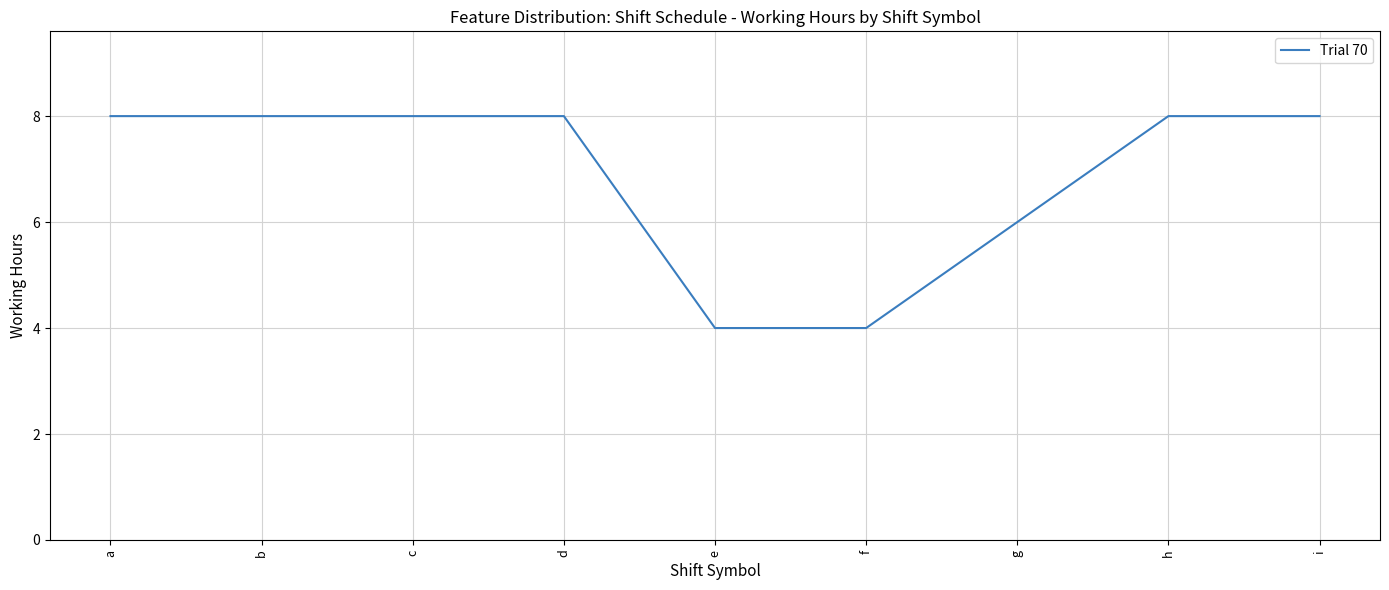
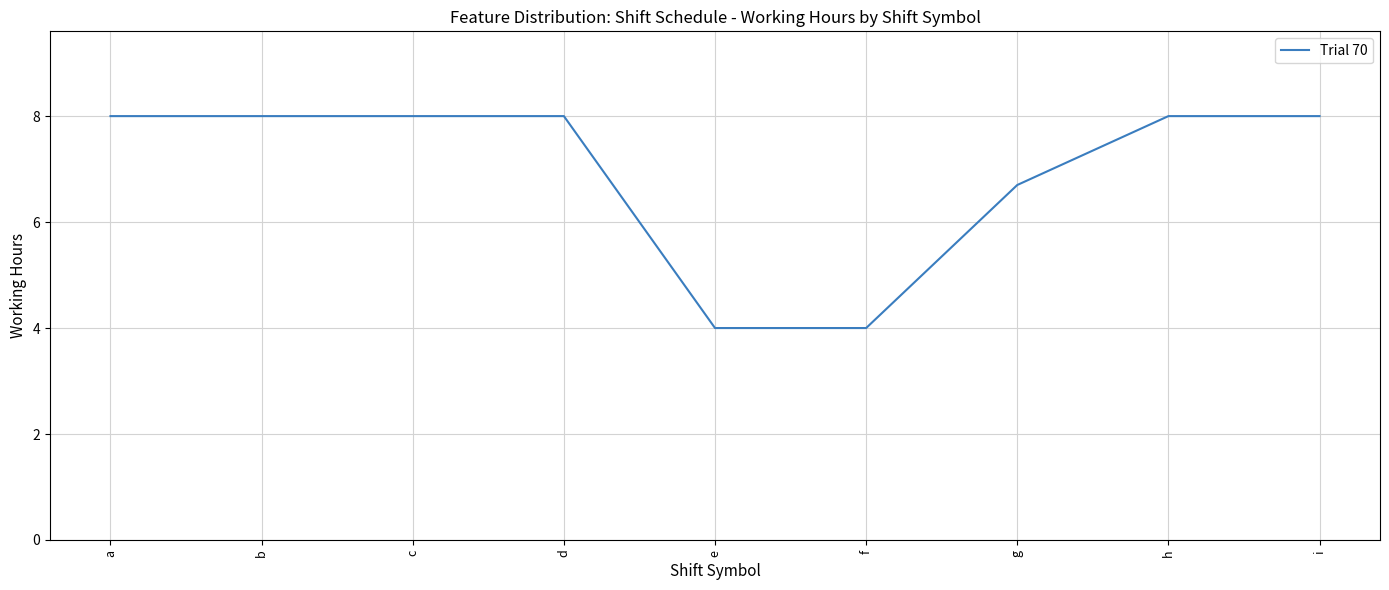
  {
    "a": 8.0,
    "b": 8.0,
    "c": 8.0,
    "d": 8.0,
    "e": 4.0,
    "f": 4.0,
-   "g": 6.0,
+   "g": 6.7,
    "h": 8.0,
    "i": 8.0
  }
